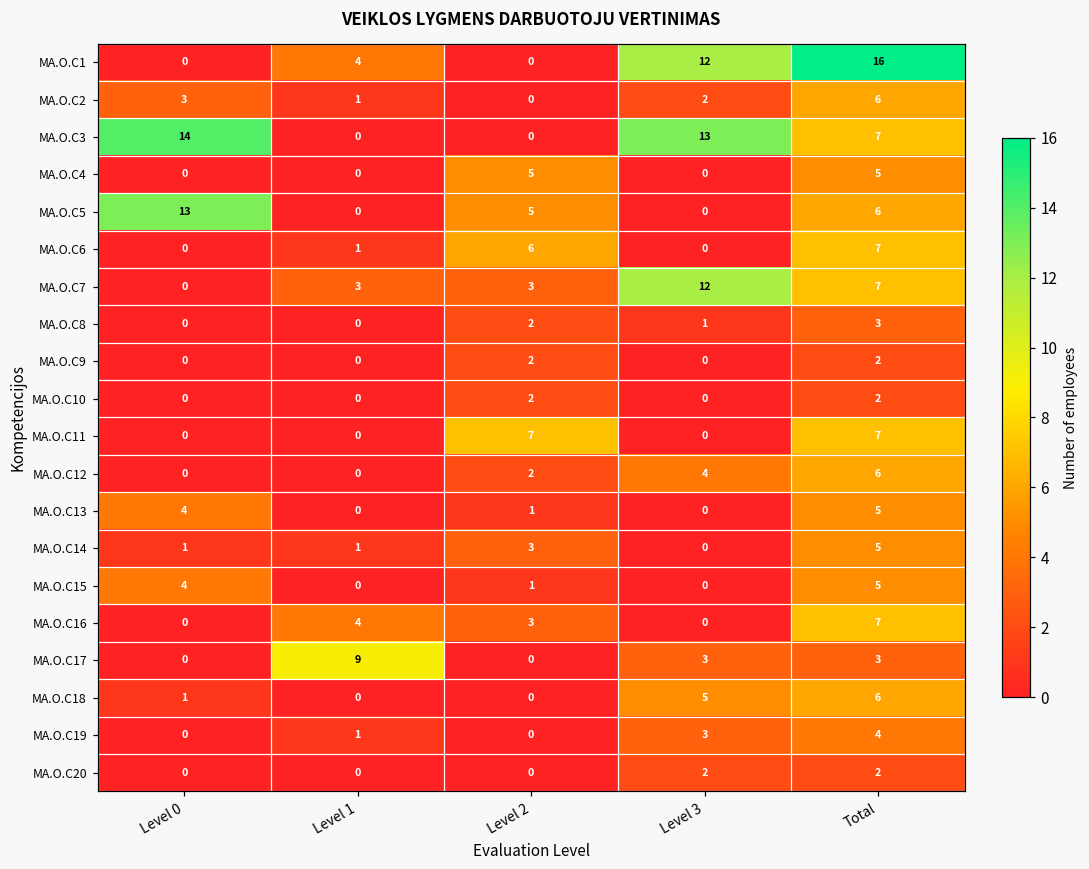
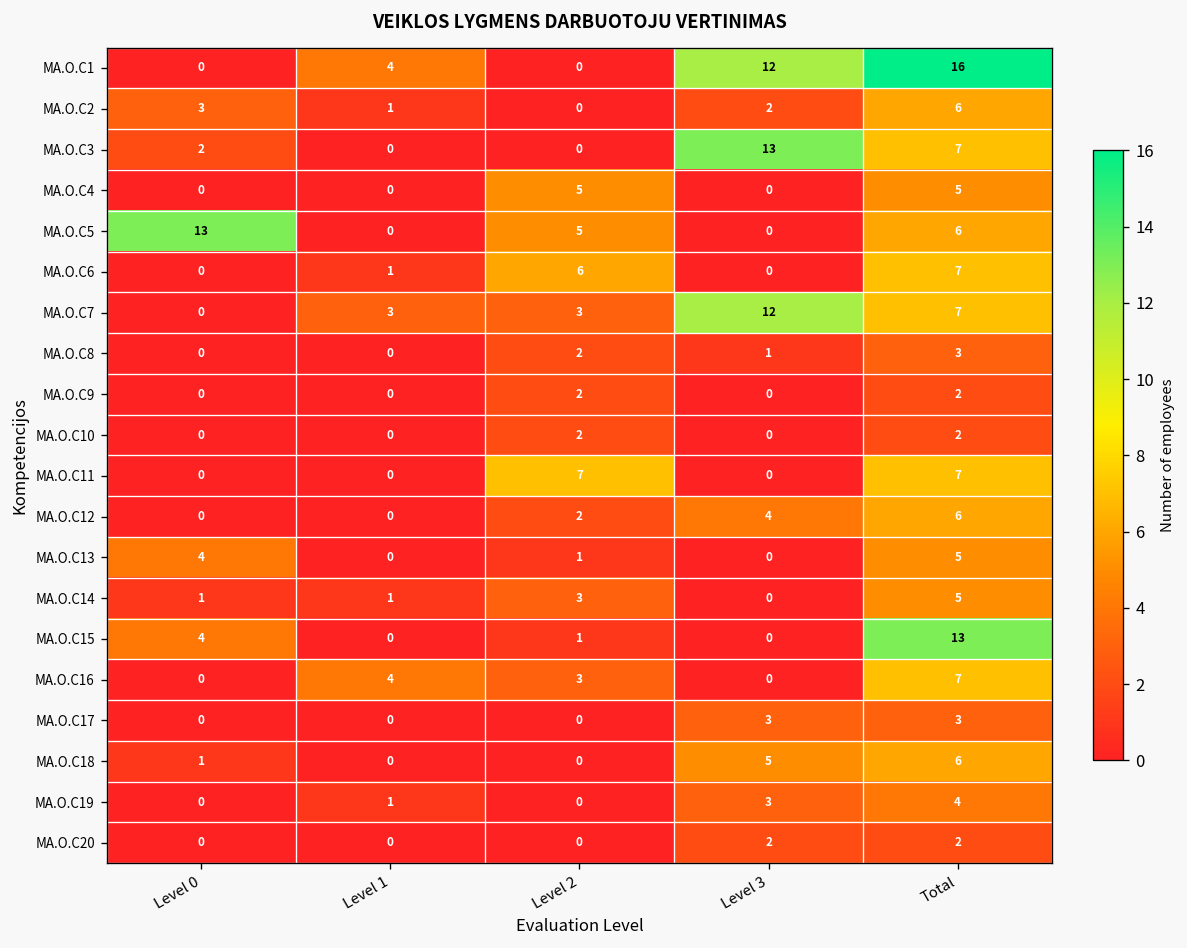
  {
    "MA.O.C1": {
      "Level 0": 0,
      "Level 1": 4,
      "Level 2": 0,
      "Level 3": 12,
      "Total": 16
    },
    "MA.O.C2": {
      "Level 0": 3,
      "Level 1": 1,
      "Level 2": 0,
      "Level 3": 2,
      "Total": 6
    },
    "MA.O.C3": {
-     "Level 0": 14,
+     "Level 0": 2,
      "Level 1": 0,
      "Level 2": 0,
      "Level 3": 13,
      "Total": 7
    },
    "MA.O.C4": {
      "Level 0": 0,
      "Level 1": 0,
      "Level 2": 5,
      "Level 3": 0,
      "Total": 5
    },
    "MA.O.C5": {
      "Level 0": 13,
      "Level 1": 0,
      "Level 2": 5,
      "Level 3": 0,
      "Total": 6
    },
    "MA.O.C6": {
      "Level 0": 0,
      "Level 1": 1,
      "Level 2": 6,
      "Level 3": 0,
      "Total": 7
    },
    "MA.O.C7": {
      "Level 0": 0,
      "Level 1": 3,
      "Level 2": 3,
      "Level 3": 12,
      "Total": 7
    },
    "MA.O.C8": {
      "Level 0": 0,
      "Level 1": 0,
      "Level 2": 2,
      "Level 3": 1,
      "Total": 3
    },
    "MA.O.C9": {
      "Level 0": 0,
      "Level 1": 0,
      "Level 2": 2,
      "Level 3": 0,
      "Total": 2
    },
    "MA.O.C10": {
      "Level 0": 0,
      "Level 1": 0,
      "Level 2": 2,
      "Level 3": 0,
      "Total": 2
    },
    "MA.O.C11": {
      "Level 0": 0,
      "Level 1": 0,
      "Level 2": 7,
      "Level 3": 0,
      "Total": 7
    },
    "MA.O.C12": {
      "Level 0": 0,
      "Level 1": 0,
      "Level 2": 2,
      "Level 3": 4,
      "Total": 6
    },
    "MA.O.C13": {
      "Level 0": 4,
      "Level 1": 0,
      "Level 2": 1,
      "Level 3": 0,
      "Total": 5
    },
    "MA.O.C14": {
      "Level 0": 1,
      "Level 1": 1,
      "Level 2": 3,
      "Level 3": 0,
      "Total": 5
    },
    "MA.O.C15": {
      "Level 0": 4,
      "Level 1": 0,
      "Level 2": 1,
      "Level 3": 0,
-     "Total": 5
+     "Total": 13
    },
    "MA.O.C16": {
      "Level 0": 0,
      "Level 1": 4,
      "Level 2": 3,
      "Level 3": 0,
      "Total": 7
    },
    "MA.O.C17": {
      "Level 0": 0,
-     "Level 1": 9,
+     "Level 1": 0,
      "Level 2": 0,
      "Level 3": 3,
      "Total": 3
    },
    "MA.O.C18": {
      "Level 0": 1,
      "Level 1": 0,
      "Level 2": 0,
      "Level 3": 5,
      "Total": 6
    },
    "MA.O.C19": {
      "Level 0": 0,
      "Level 1": 1,
      "Level 2": 0,
      "Level 3": 3,
      "Total": 4
    },
    "MA.O.C20": {
      "Level 0": 0,
      "Level 1": 0,
      "Level 2": 0,
      "Level 3": 2,
      "Total": 2
    }
  }
